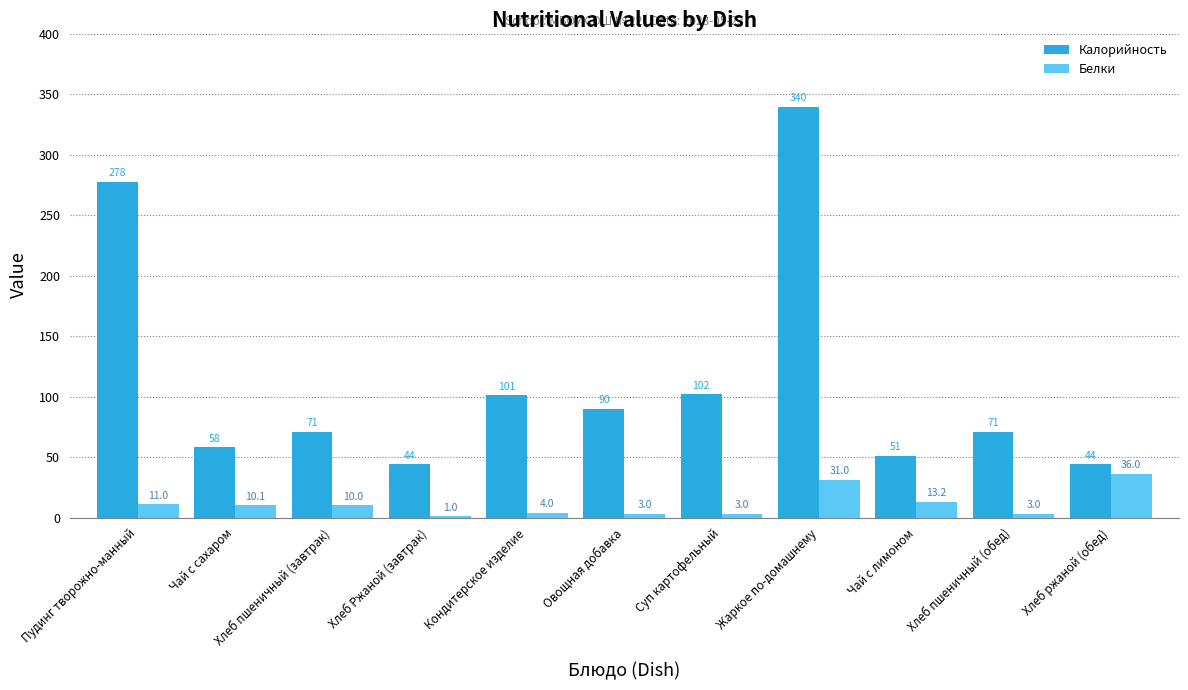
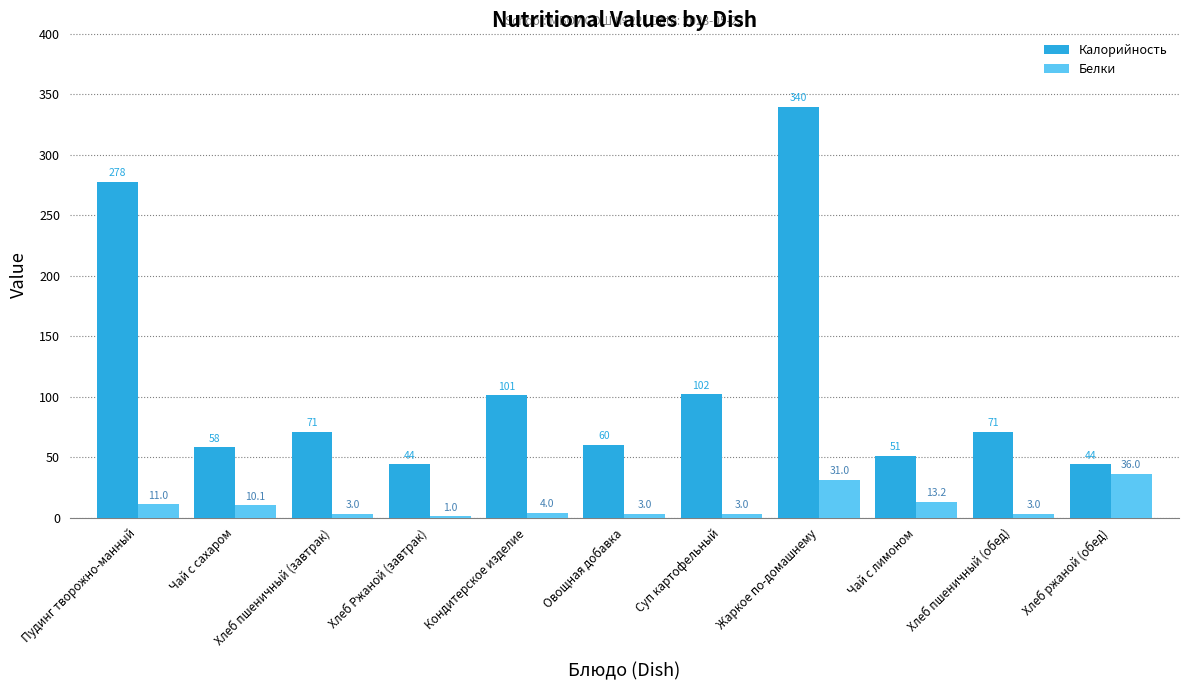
  {
    "Калорийность": {
      "Пудинг творожно-манный": 278,
      "Чай с сахаром": 58,
      "Хлеб пшеничный (завтрак)": 71,
      "Хлеб Ржаной (завтрак)": 44,
      "Кондитерское изделие": 101,
-     "Овощная добавка": 90,
+     "Овощная добавка": 60,
      "Суп картофельный": 102,
      "Жаркое по-домашнему": 340,
      "Чай с лимоном": 51,
      "Хлеб пшеничный (обед)": 71,
      "Хлеб ржаной (обед)": 44
    },
    "Белки": {
      "Пудинг творожно-манный": 11.0,
      "Чай с сахаром": 10.1,
-     "Хлеб пшеничный (завтрак)": 10.0,
+     "Хлеб пшеничный (завтрак)": 3.0,
      "Хлеб Ржаной (завтрак)": 1.0,
      "Кондитерское изделие": 4.0,
      "Овощная добавка": 3.0,
      "Суп картофельный": 3.0,
      "Жаркое по-домашнему": 31.0,
      "Чай с лимоном": 13.2,
      "Хлеб пшеничный (обед)": 3.0,
      "Хлеб ржаной (обед)": 36.0
    }
  }
